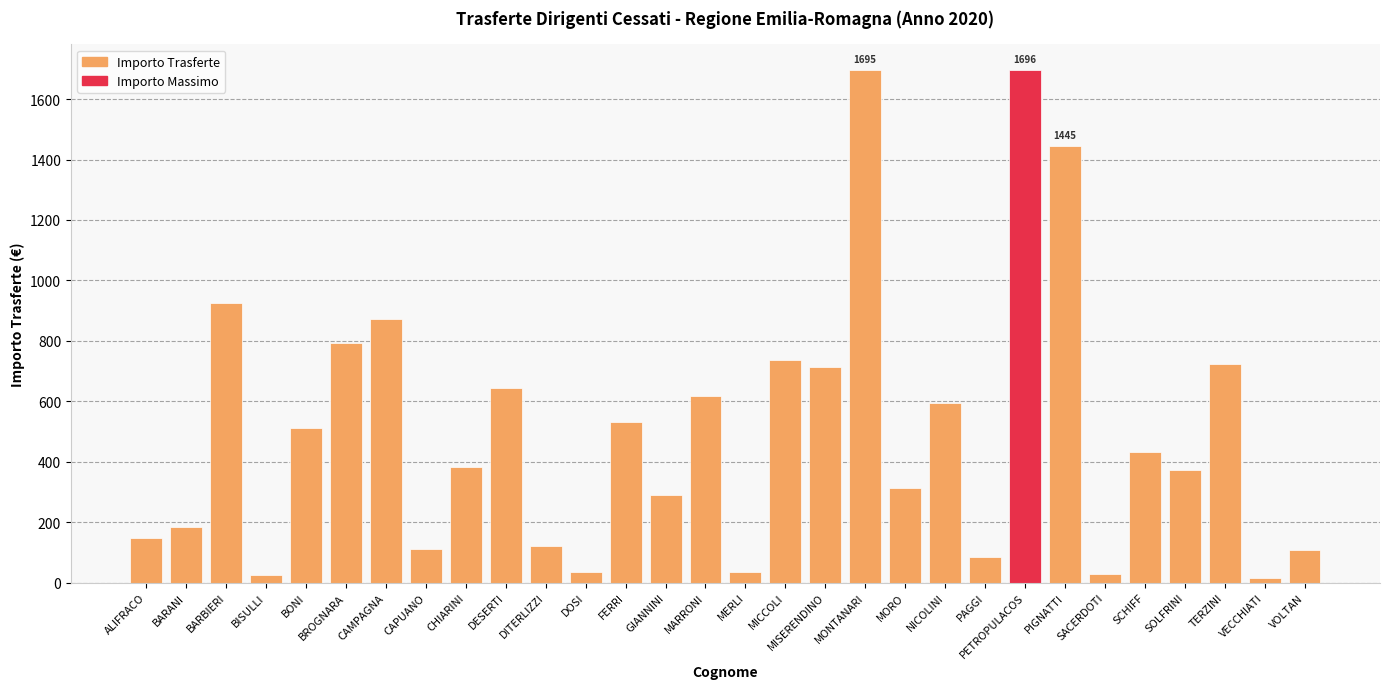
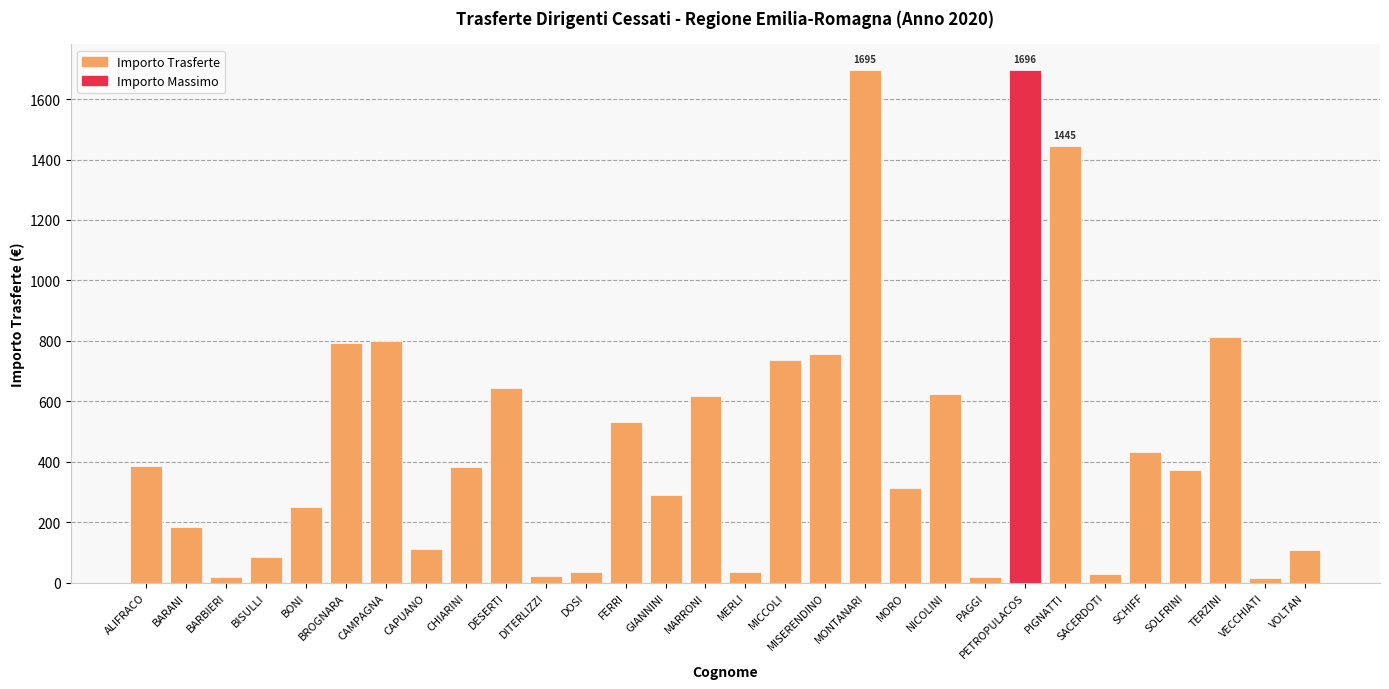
  {
-   "ALIFRACO": 150,
+   "ALIFRACO": 390,
    "BARANI": 180,
-   "BARBIERI": 930,
-   "BISULLI": 30,
-   "BONI": 510,
+   "BARBIERI": 20,
+   "BISULLI": 80,
+   "BONI": 250,
    "BROGNARA": 790,
-   "CAMPAGNA": 870,
+   "CAMPAGNA": 800,
    "CAPUANO": 110,
    "CHIARINI": 380,
    "DESERTI": 650,
-   "DITERLIZZI": 120,
+   "DITERLIZZI": 20,
    "DOSI": 30,
    "FERRI": 530,
    "GIANNINI": 290,
    "MARRONI": 620,
    "MERLI": 40,
    "MICCOLI": 730,
-   "MISERENDINO": 710,
+   "MISERENDINO": 750,
    "MORO": 310,
-   "NICOLINI": 590,
-   "PAGGI": 80,
+   "NICOLINI": 620,
+   "PAGGI": 20,
    "SACERDOTI": 30,
    "SCHIFF": 430,
    "SOLFRINI": 370,
-   "TERZINI": 720,
+   "TERZINI": 810,
    "VECCHIATI": 10,
    "VOLTAN": 110
  }
